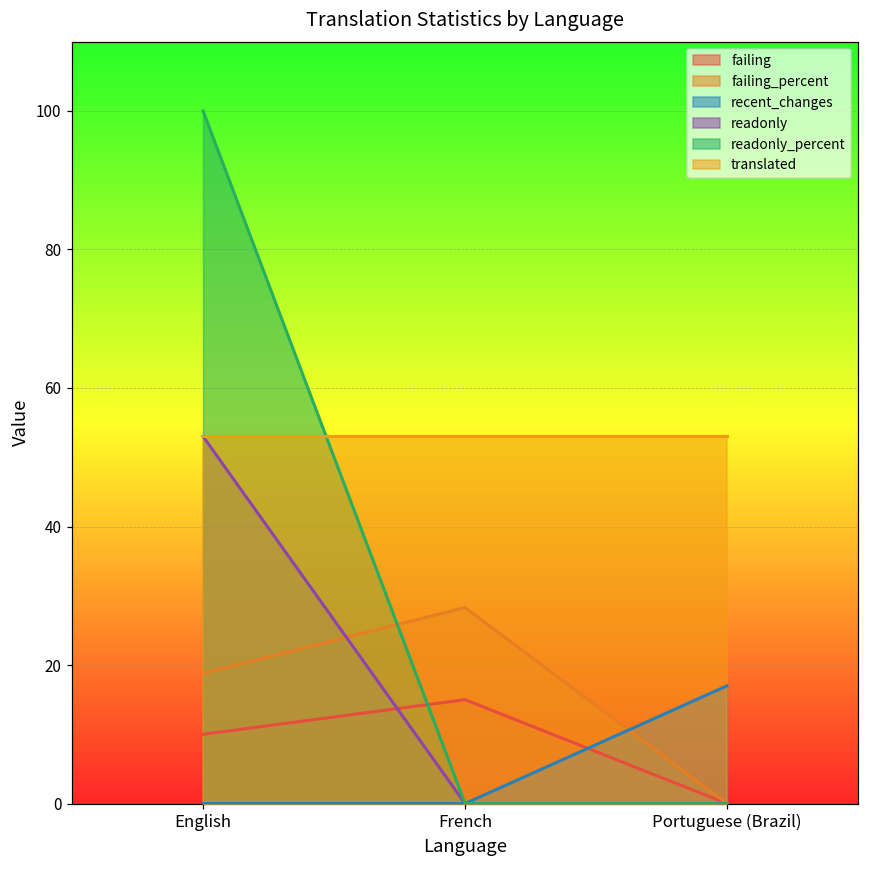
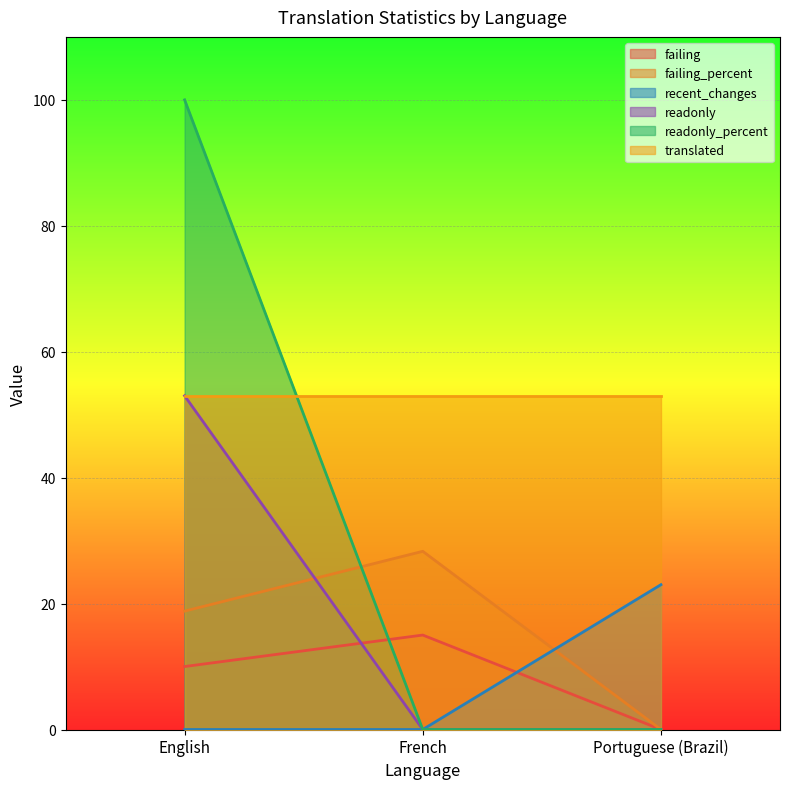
  {
    "recent_changes": {
      "English": 0,
-     "Portuguese (Brazil)": 17
+     "Portuguese (Brazil)": 23
    },
    "readonly_percent": {
      "English": 100
    }
  }
